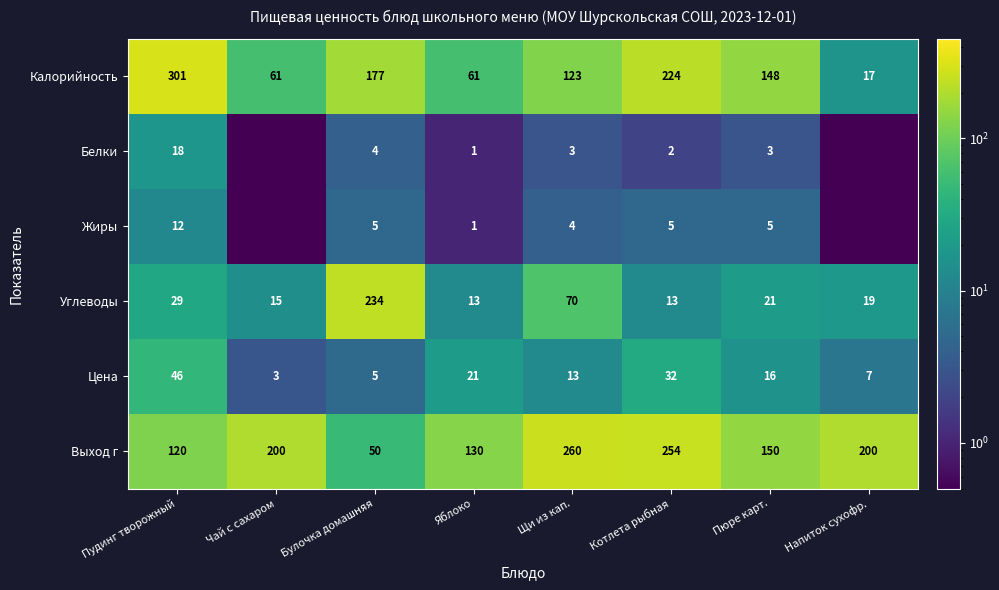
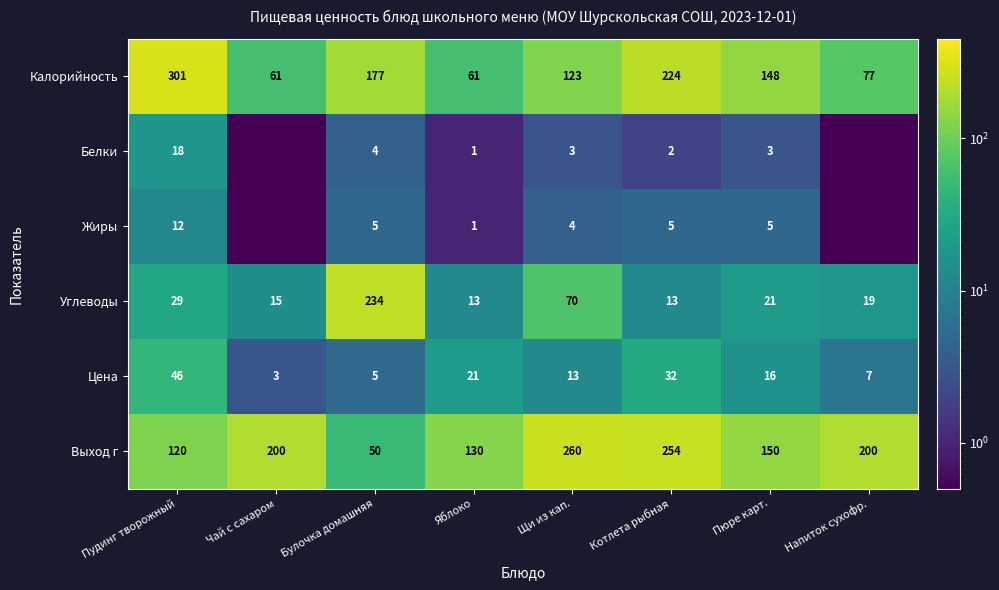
  {
    "Калорийность": {
      "Пудинг творожный": 301,
      "Чай с сахаром": 61,
      "Булочка домашняя": 177,
      "Яблоко": 61,
      "Щи из кап.": 123,
      "Котлета рыбная": 224,
      "Пюре карт.": 148,
-     "Напиток сухофр.": 17
+     "Напиток сухофр.": 77
    },
    "Белки": {
      "Пудинг творожный": 18,
      "Булочка домашняя": 4,
      "Яблоко": 1,
      "Щи из кап.": 3,
      "Котлета рыбная": 2,
      "Пюре карт.": 3
    },
    "Жиры": {
      "Пудинг творожный": 12,
      "Булочка домашняя": 5,
      "Яблоко": 1,
      "Щи из кап.": 4,
      "Котлета рыбная": 5,
      "Пюре карт.": 5
    },
    "Углеводы": {
      "Пудинг творожный": 29,
      "Чай с сахаром": 15,
      "Булочка домашняя": 234,
      "Яблоко": 13,
      "Щи из кап.": 70,
      "Котлета рыбная": 13,
      "Пюре карт.": 21,
      "Напиток сухофр.": 19
    },
    "Цена": {
      "Пудинг творожный": 46,
      "Чай с сахаром": 3,
      "Булочка домашняя": 5,
      "Яблоко": 21,
      "Щи из кап.": 13,
      "Котлета рыбная": 32,
      "Пюре карт.": 16,
      "Напиток сухофр.": 7
    },
    "Выход г": {
      "Пудинг творожный": 120,
      "Чай с сахаром": 200,
      "Булочка домашняя": 50,
      "Яблоко": 130,
      "Щи из кап.": 260,
      "Котлета рыбная": 254,
      "Пюре карт.": 150,
      "Напиток сухофр.": 200
    }
  }
